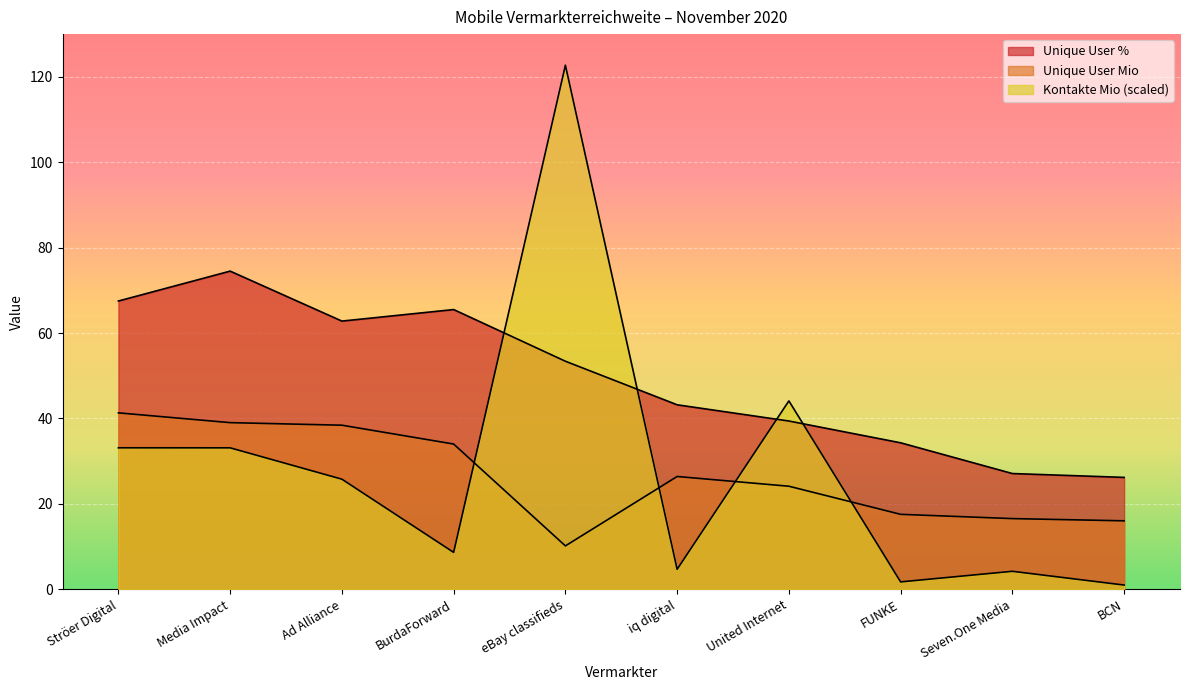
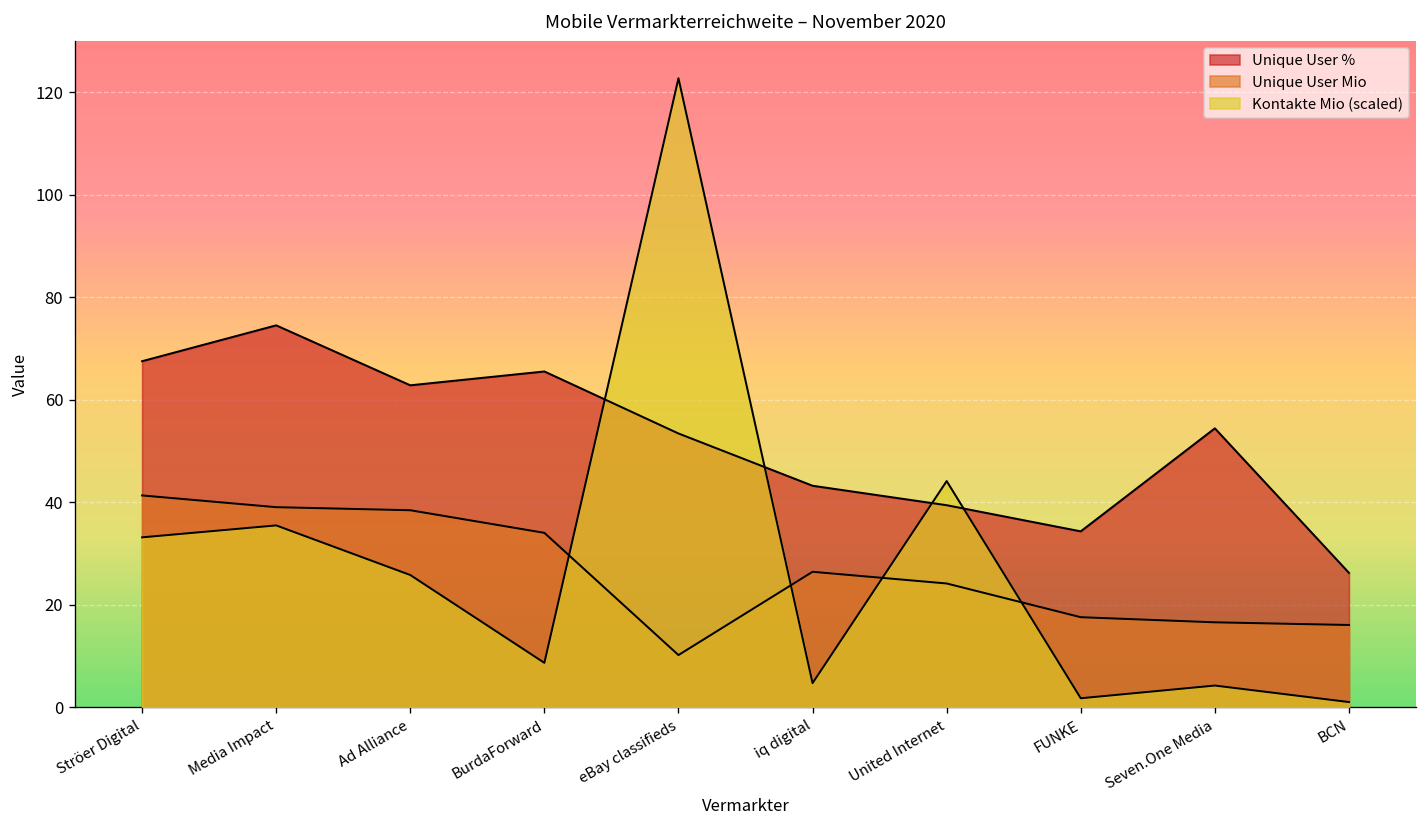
  {
    "Unique User %": {
      "Ströer Digital": 68,
      "Media Impact": 75,
      "Ad Alliance": 63,
      "BurdaForward": 66,
      "eBay classifieds": 53,
      "iq digital": 43,
      "United Internet": 39,
      "FUNKE": 34,
-     "Seven.One Media": 27,
+     "Seven.One Media": 54,
      "BCN": 26
    },
    "Unique User Mio": {
      "Ströer Digital": 41,
      "Media Impact": 39,
      "Ad Alliance": 38,
      "BurdaForward": 34,
      "eBay classifieds": 10,
      "iq digital": 26,
      "United Internet": 24,
      "FUNKE": 18,
      "Seven.One Media": 17,
      "BCN": 16
    },
    "Kontakte Mio (scaled)": {
      "Ströer Digital": 33,
-     "Media Impact": 33,
+     "Media Impact": 35,
      "Ad Alliance": 26,
      "BurdaForward": 9,
      "eBay classifieds": 123,
      "iq digital": 5,
      "United Internet": 44,
      "FUNKE": 2,
      "Seven.One Media": 4,
      "BCN": 1
    }
  }
